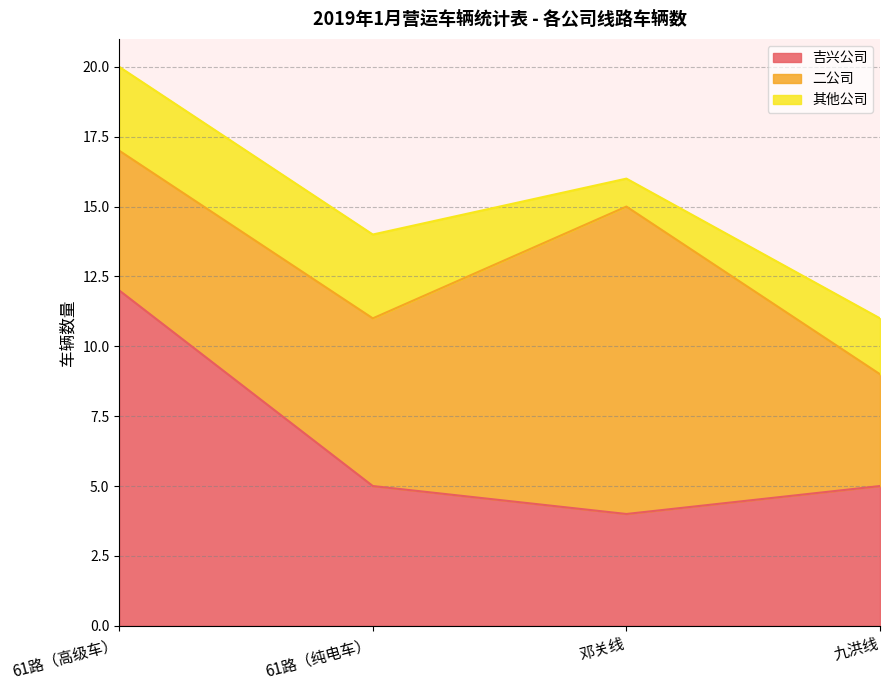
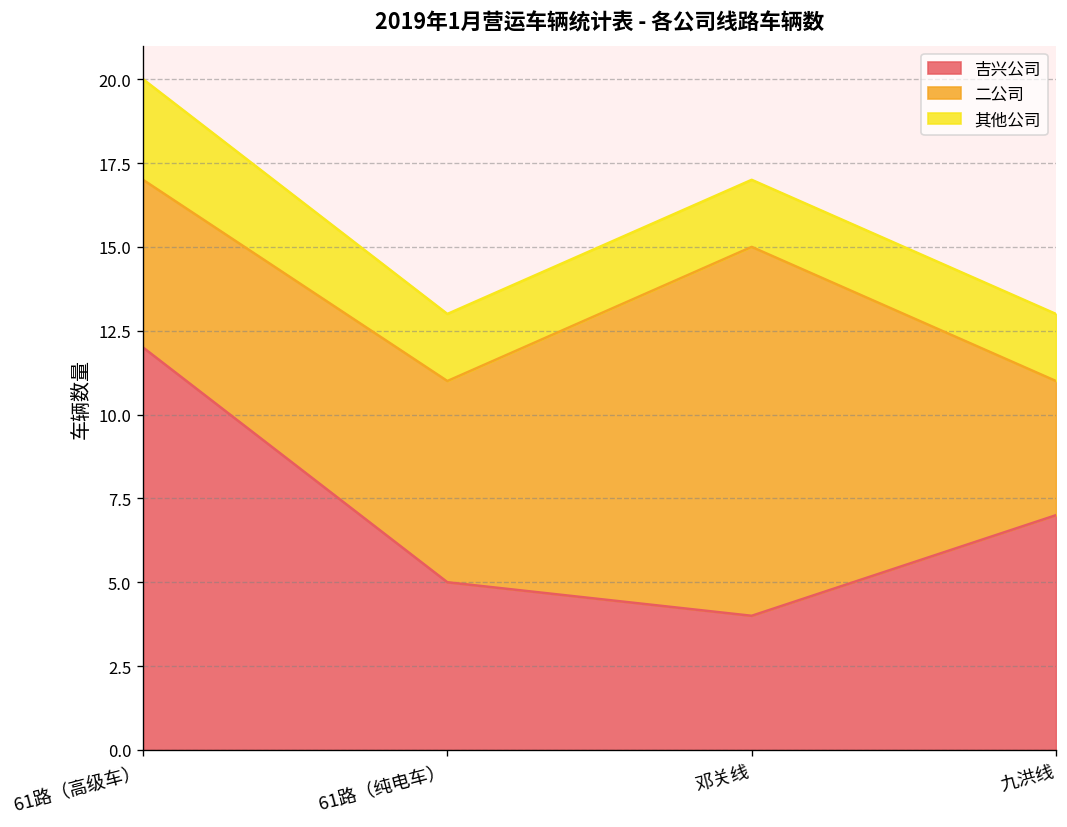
  {
    "吉兴公司": {
      "61路（高级车）": 12,
      "61路（纯电车）": 5,
      "邓关线": 4,
-     "九洪线": 5
+     "九洪线": 7
    },
    "二公司": {
      "61路（高级车）": 5,
      "61路（纯电车）": 6,
      "邓关线": 11,
      "九洪线": 4
    },
    "其他公司": {
      "61路（高级车）": 3,
-     "61路（纯电车）": 3,
-     "邓关线": 1,
+     "61路（纯电车）": 2,
+     "邓关线": 2,
      "九洪线": 2
    }
  }
